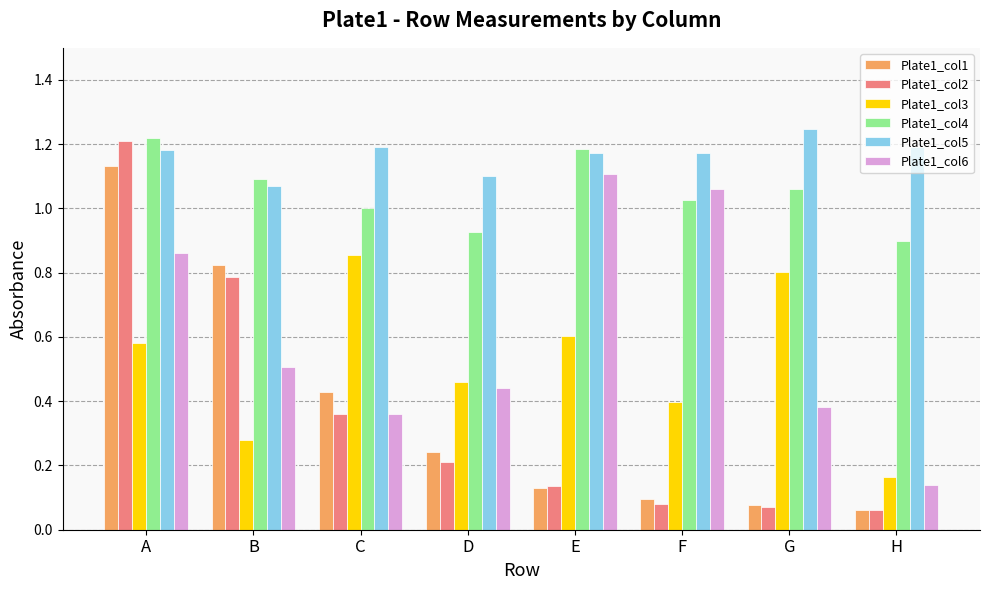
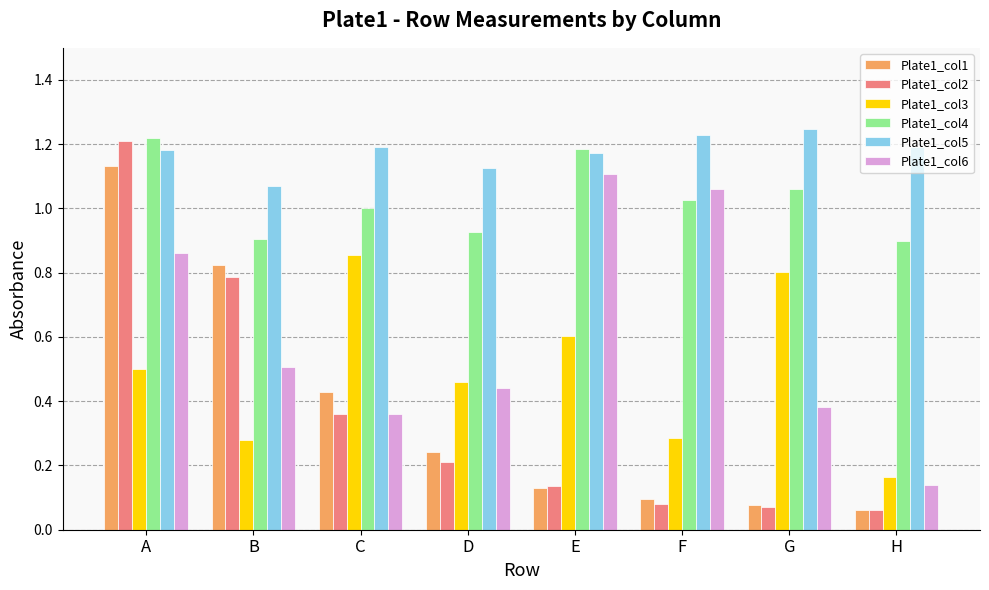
  {
    "Plate1_col3": {
-     "A": 0.58,
+     "A": 0.50,
      "B": 0.28,
      "C": 0.86,
      "D": 0.46,
      "E": 0.60,
-     "F": 0.40,
+     "F": 0.29,
      "G": 0.80,
      "H": 0.16
    },
    "Plate1_col4": {
      "A": 1.22,
-     "B": 1.09,
+     "B": 0.90,
      "C": 1.00,
      "D": 0.93,
      "E": 1.18,
      "F": 1.03,
      "G": 1.06,
      "H": 0.90
    },
    "Plate1_col5": {
      "A": 1.18,
      "B": 1.07,
      "C": 1.19,
-     "D": 1.10,
+     "D": 1.13,
      "E": 1.17,
-     "F": 1.17,
+     "F": 1.23,
      "G": 1.25
    },
    "Plate1_col6": {
      "A": 0.86,
      "B": 0.51,
      "C": 0.36,
      "D": 0.44,
      "E": 1.11,
      "F": 1.06,
      "G": 0.38,
      "H": 0.14
    }
  }
